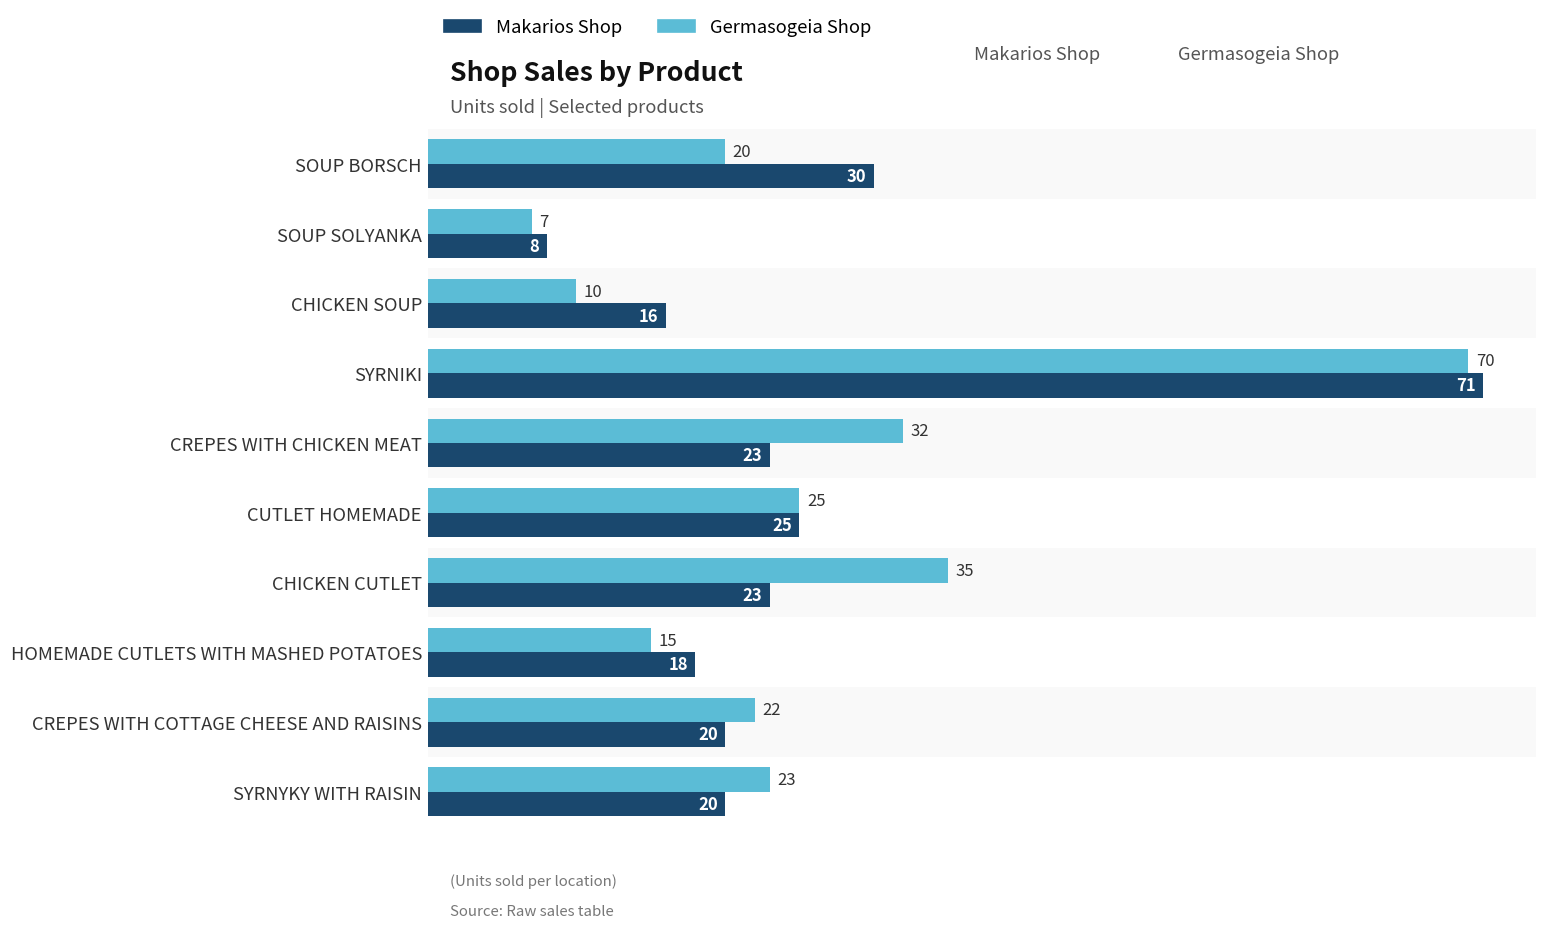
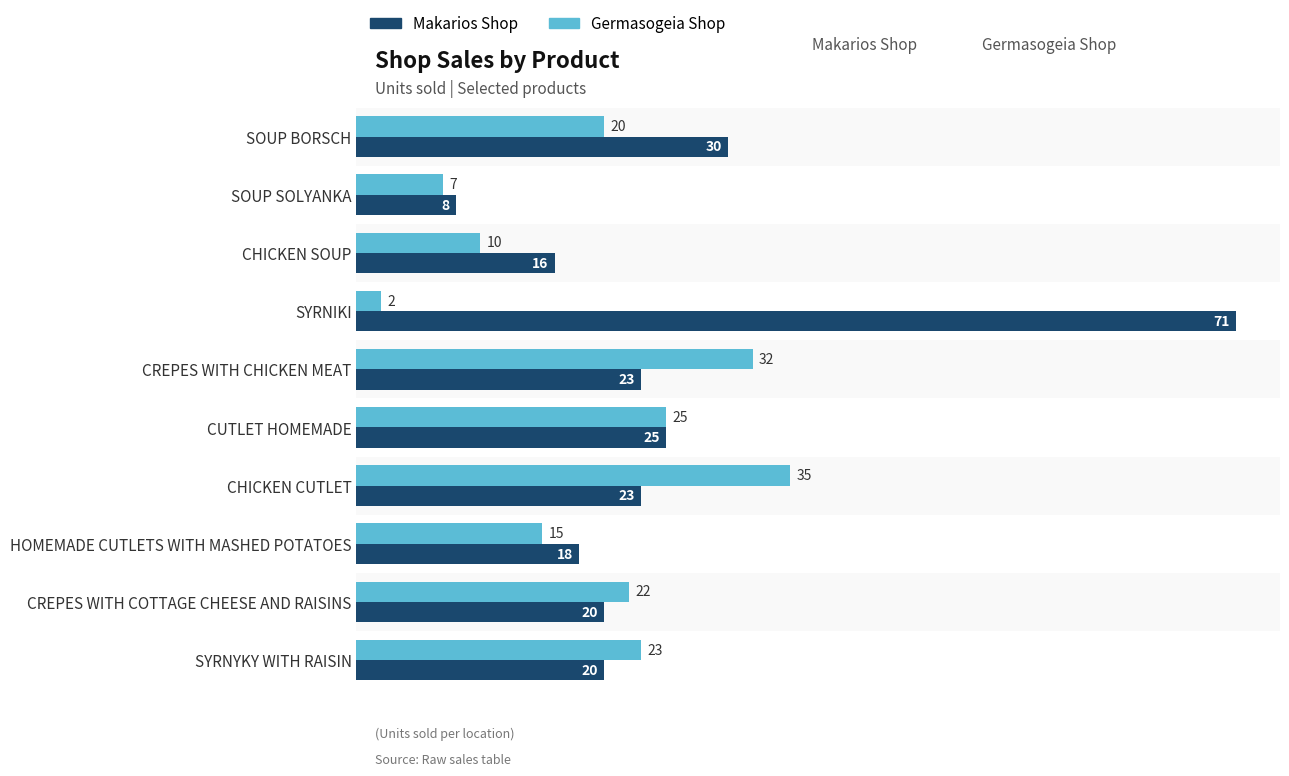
  {
    "Makarios Shop": {
      "SOUP BORSCH": 30,
      "SOUP SOLYANKA": 8,
      "CHICKEN SOUP": 16,
      "SYRNIKI": 71,
      "CREPES WITH CHICKEN MEAT": 23,
      "CUTLET HOMEMADE": 25,
      "CHICKEN CUTLET": 23,
      "HOMEMADE CUTLETS WITH MASHED POTATOES": 18,
      "CREPES WITH COTTAGE CHEESE AND RAISINS": 20,
      "SYRNYKY WITH RAISIN": 20
    },
    "Germasogeia Shop": {
      "SOUP BORSCH": 20,
      "SOUP SOLYANKA": 7,
      "CHICKEN SOUP": 10,
-     "SYRNIKI": 70,
+     "SYRNIKI": 2,
      "CREPES WITH CHICKEN MEAT": 32,
      "CUTLET HOMEMADE": 25,
      "CHICKEN CUTLET": 35,
      "HOMEMADE CUTLETS WITH MASHED POTATOES": 15,
      "CREPES WITH COTTAGE CHEESE AND RAISINS": 22,
      "SYRNYKY WITH RAISIN": 23
    }
  }
